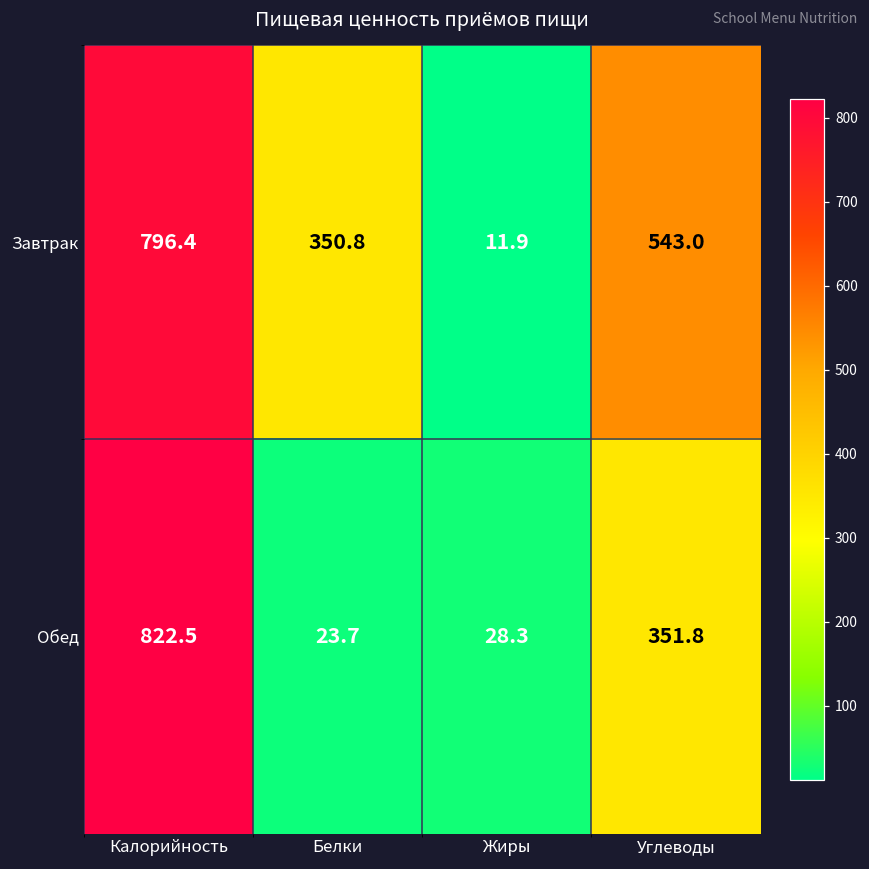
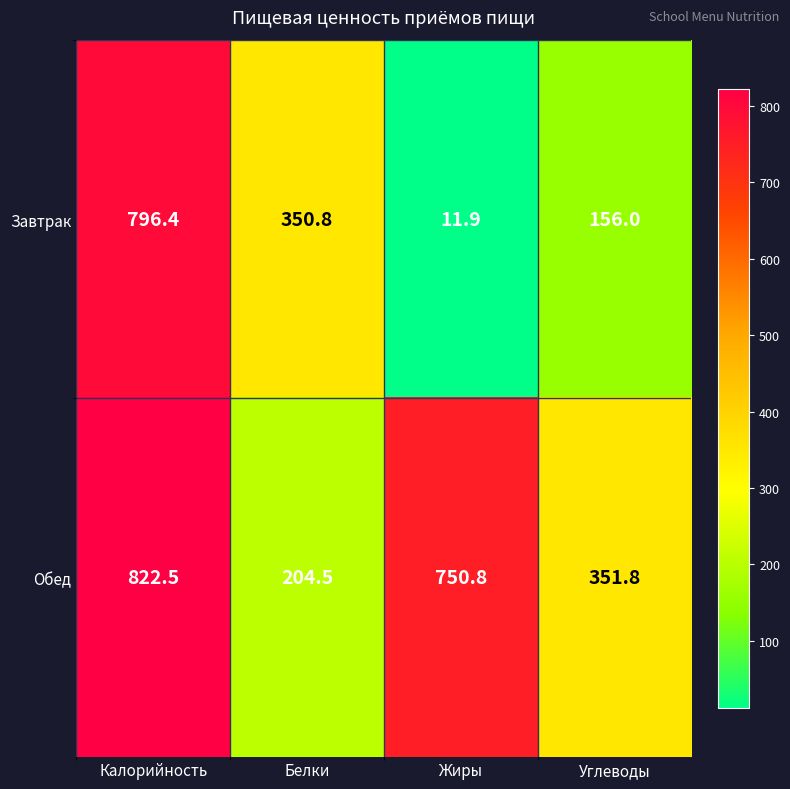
  {
    "Завтрак": {
      "Калорийность": 796.4,
      "Белки": 350.8,
      "Жиры": 11.9,
-     "Углеводы": 543.0
+     "Углеводы": 156.0
    },
    "Обед": {
      "Калорийность": 822.5,
-     "Белки": 23.7,
-     "Жиры": 28.3,
+     "Белки": 204.5,
+     "Жиры": 750.8,
      "Углеводы": 351.8
    }
  }
